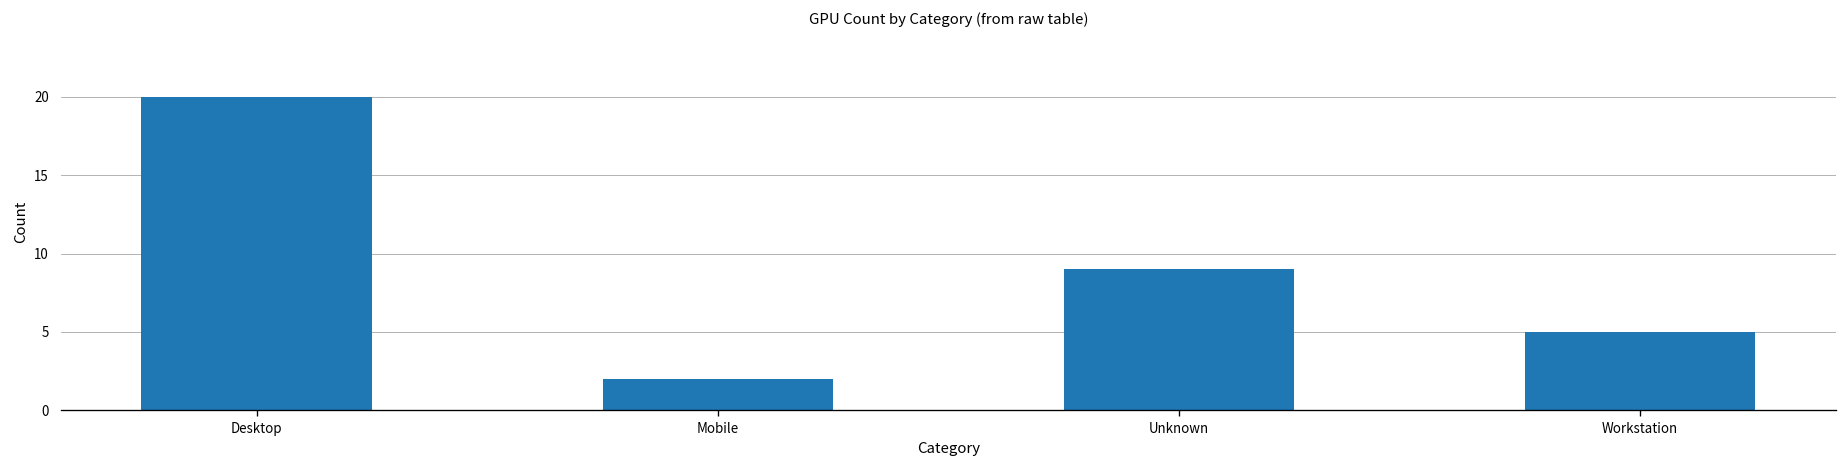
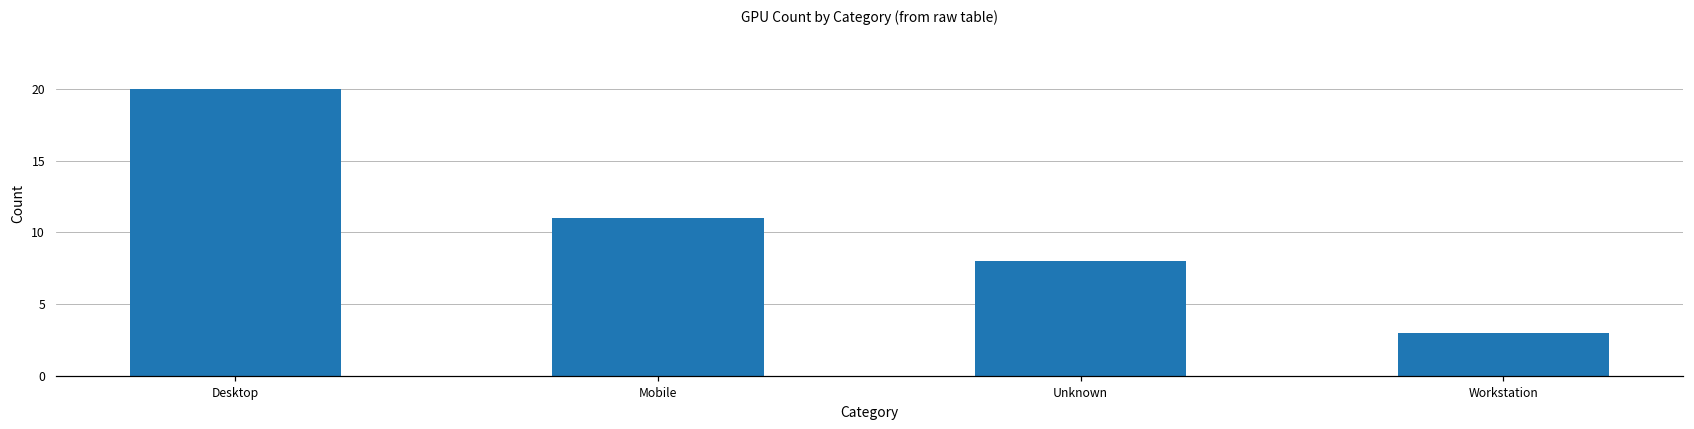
  {
    "Desktop": 20,
-   "Mobile": 2,
-   "Unknown": 9,
-   "Workstation": 5
+   "Mobile": 11,
+   "Unknown": 8,
+   "Workstation": 3
  }
